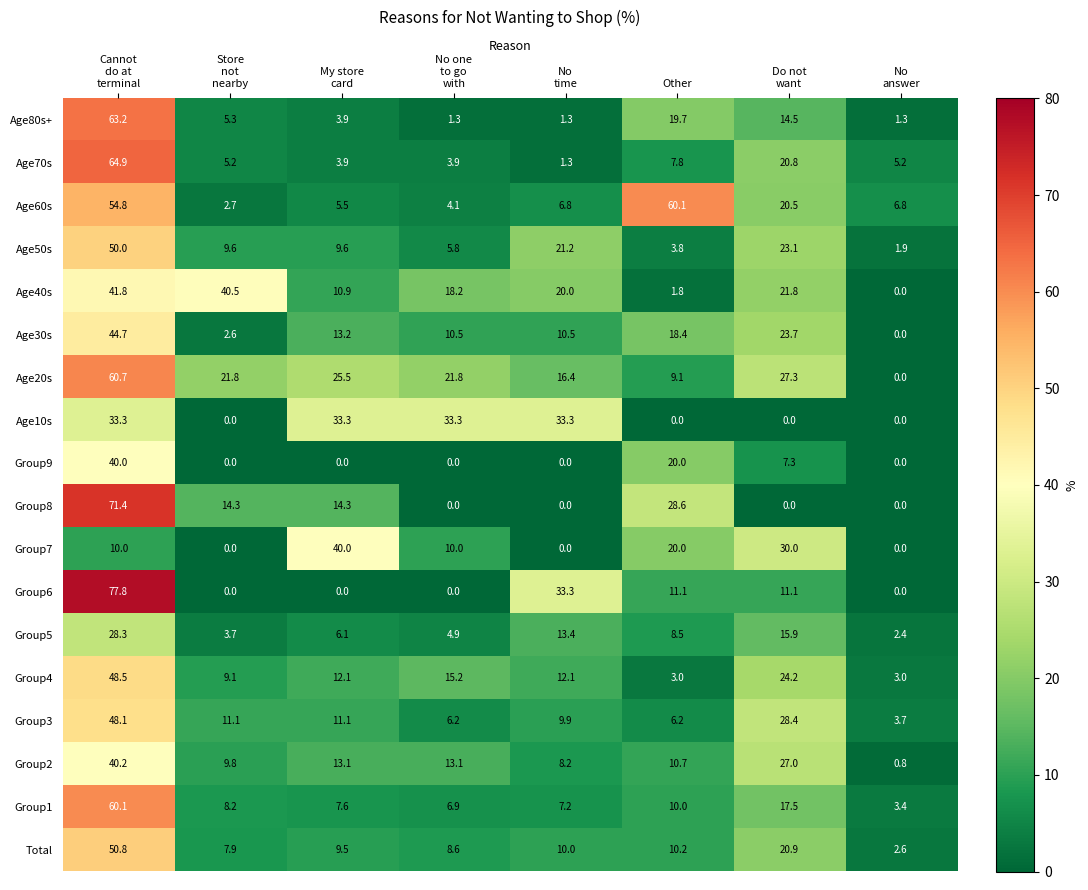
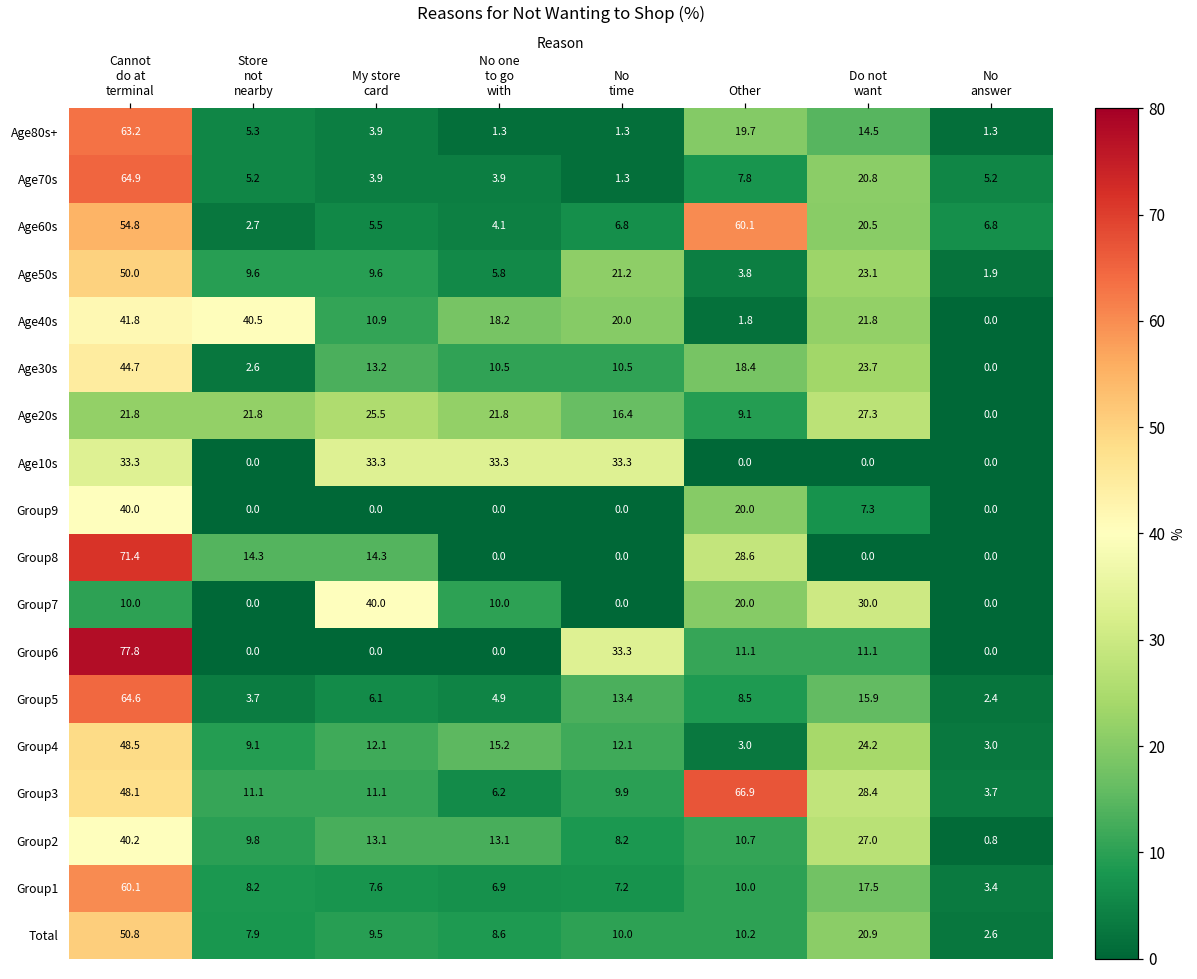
  {
    "Age80s+": {
      "Cannot do at terminal": 63.2,
      "Store not nearby": 5.3,
      "My store card": 3.9,
      "No one to go with": 1.3,
      "No time": 1.3,
      "Other": 19.7,
      "Do not want": 14.5,
      "No answer": 1.3
    },
    "Age70s": {
      "Cannot do at terminal": 64.9,
      "Store not nearby": 5.2,
      "My store card": 3.9,
      "No one to go with": 3.9,
      "No time": 1.3,
      "Other": 7.8,
      "Do not want": 20.8,
      "No answer": 5.2
    },
    "Age60s": {
      "Cannot do at terminal": 54.8,
      "Store not nearby": 2.7,
      "My store card": 5.5,
      "No one to go with": 4.1,
      "No time": 6.8,
      "Other": 60.1,
      "Do not want": 20.5,
      "No answer": 6.8
    },
    "Age50s": {
      "Cannot do at terminal": 50.0,
      "Store not nearby": 9.6,
      "My store card": 9.6,
      "No one to go with": 5.8,
      "No time": 21.2,
      "Other": 3.8,
      "Do not want": 23.1,
      "No answer": 1.9
    },
    "Age40s": {
      "Cannot do at terminal": 41.8,
      "Store not nearby": 40.5,
      "My store card": 10.9,
      "No one to go with": 18.2,
      "No time": 20.0,
      "Other": 1.8,
      "Do not want": 21.8,
      "No answer": 0.0
    },
    "Age30s": {
      "Cannot do at terminal": 44.7,
      "Store not nearby": 2.6,
      "My store card": 13.2,
      "No one to go with": 10.5,
      "No time": 10.5,
      "Other": 18.4,
      "Do not want": 23.7,
      "No answer": 0.0
    },
    "Age20s": {
-     "Cannot do at terminal": 60.7,
+     "Cannot do at terminal": 21.8,
      "Store not nearby": 21.8,
      "My store card": 25.5,
      "No one to go with": 21.8,
      "No time": 16.4,
      "Other": 9.1,
      "Do not want": 27.3,
      "No answer": 0.0
    },
    "Age10s": {
      "Cannot do at terminal": 33.3,
      "Store not nearby": 0.0,
      "My store card": 33.3,
      "No one to go with": 33.3,
      "No time": 33.3,
      "Other": 0.0,
      "Do not want": 0.0,
      "No answer": 0.0
    },
    "Group9": {
      "Cannot do at terminal": 40.0,
      "Store not nearby": 0.0,
      "My store card": 0.0,
      "No one to go with": 0.0,
      "No time": 0.0,
      "Other": 20.0,
      "Do not want": 7.3,
      "No answer": 0.0
    },
    "Group8": {
      "Cannot do at terminal": 71.4,
      "Store not nearby": 14.3,
      "My store card": 14.3,
      "No one to go with": 0.0,
      "No time": 0.0,
      "Other": 28.6,
      "Do not want": 0.0,
      "No answer": 0.0
    },
    "Group7": {
      "Cannot do at terminal": 10.0,
      "Store not nearby": 0.0,
      "My store card": 40.0,
      "No one to go with": 10.0,
      "No time": 0.0,
      "Other": 20.0,
      "Do not want": 30.0,
      "No answer": 0.0
    },
    "Group6": {
      "Cannot do at terminal": 77.8,
      "Store not nearby": 0.0,
      "My store card": 0.0,
      "No one to go with": 0.0,
      "No time": 33.3,
      "Other": 11.1,
      "Do not want": 11.1,
      "No answer": 0.0
    },
    "Group5": {
-     "Cannot do at terminal": 28.3,
+     "Cannot do at terminal": 64.6,
      "Store not nearby": 3.7,
      "My store card": 6.1,
      "No one to go with": 4.9,
      "No time": 13.4,
      "Other": 8.5,
      "Do not want": 15.9,
      "No answer": 2.4
    },
    "Group4": {
      "Cannot do at terminal": 48.5,
      "Store not nearby": 9.1,
      "My store card": 12.1,
      "No one to go with": 15.2,
      "No time": 12.1,
      "Other": 3.0,
      "Do not want": 24.2,
      "No answer": 3.0
    },
    "Group3": {
      "Cannot do at terminal": 48.1,
      "Store not nearby": 11.1,
      "My store card": 11.1,
      "No one to go with": 6.2,
      "No time": 9.9,
-     "Other": 6.2,
+     "Other": 66.9,
      "Do not want": 28.4,
      "No answer": 3.7
    },
    "Group2": {
      "Cannot do at terminal": 40.2,
      "Store not nearby": 9.8,
      "My store card": 13.1,
      "No one to go with": 13.1,
      "No time": 8.2,
      "Other": 10.7,
      "Do not want": 27.0,
      "No answer": 0.8
    },
    "Group1": {
      "Cannot do at terminal": 60.1,
      "Store not nearby": 8.2,
      "My store card": 7.6,
      "No one to go with": 6.9,
      "No time": 7.2,
      "Other": 10.0,
      "Do not want": 17.5,
      "No answer": 3.4
    },
    "Total": {
      "Cannot do at terminal": 50.8,
      "Store not nearby": 7.9,
      "My store card": 9.5,
      "No one to go with": 8.6,
      "No time": 10.0,
      "Other": 10.2,
      "Do not want": 20.9,
      "No answer": 2.6
    }
  }
